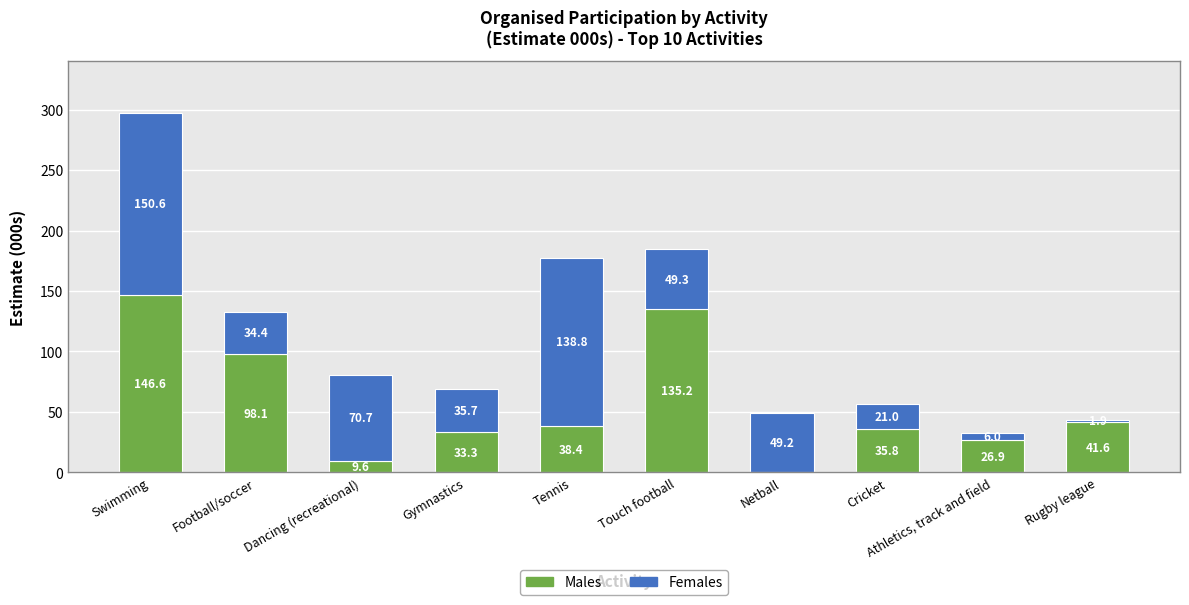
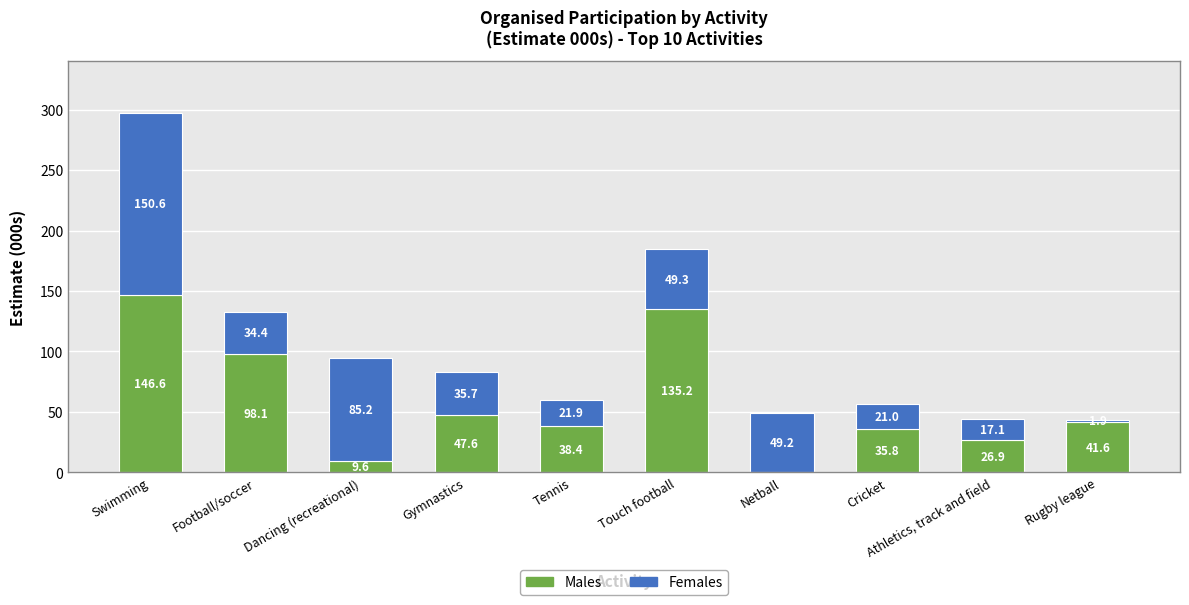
  {
    "Males": {
      "Swimming": 146.6,
      "Football/soccer": 98.1,
      "Dancing (recreational)": 9.6,
-     "Gymnastics": 33.3,
+     "Gymnastics": 47.6,
      "Tennis": 38.4,
      "Touch football": 135.2,
      "Cricket": 35.8,
      "Athletics, track and field": 26.9,
      "Rugby league": 41.6
    },
    "Females": {
      "Swimming": 150.6,
      "Football/soccer": 34.4,
-     "Dancing (recreational)": 70.7,
+     "Dancing (recreational)": 85.2,
      "Gymnastics": 35.7,
-     "Tennis": 138.8,
+     "Tennis": 21.9,
      "Touch football": 49.3,
      "Netball": 49.2,
      "Cricket": 21.0,
-     "Athletics, track and field": 6.0
+     "Athletics, track and field": 17.1
    }
  }
